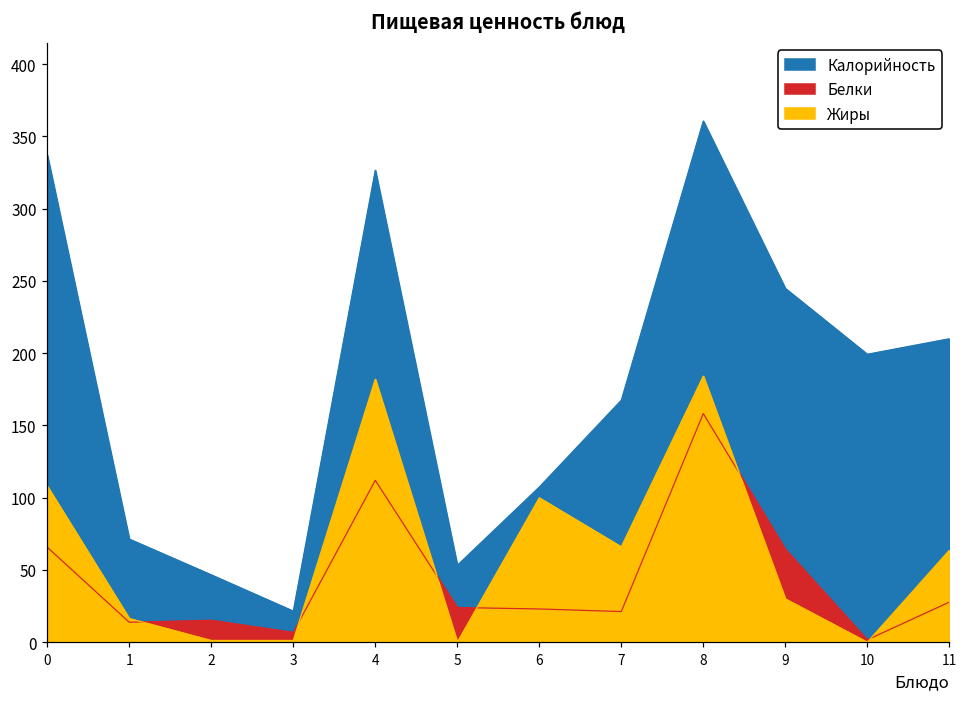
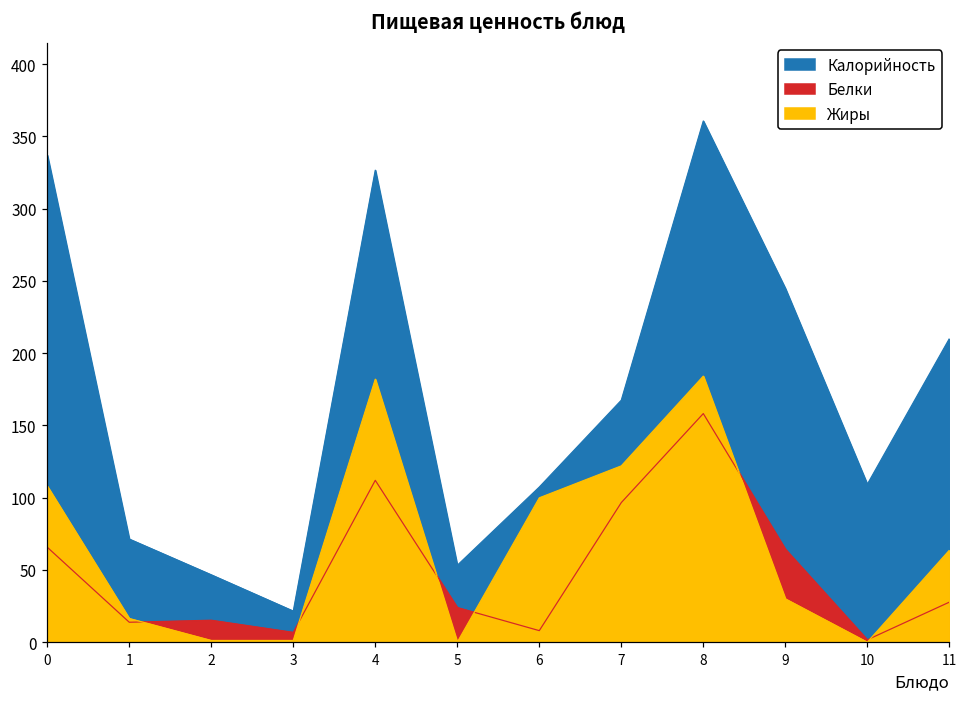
  {
    "Калорийность": {
      "0": 337,
      "1": 71,
      "2": 47,
      "3": 22,
      "4": 327,
      "5": 53,
      "6": 107,
      "7": 167,
      "8": 361,
      "9": 245,
-     "10": 199,
+     "10": 109,
      "11": 210
    },
    "Белки": {
      "0": 66,
      "1": 14,
      "2": 15,
      "3": 7,
      "4": 112,
      "5": 24,
-     "6": 23,
-     "7": 21,
+     "6": 8,
+     "7": 97,
      "8": 158,
      "9": 64,
      "11": 28
    },
    "Жиры": {
      "0": 108,
      "1": 16,
      "2": 1,
      "3": 1,
      "4": 182,
      "5": 0,
      "6": 100,
-     "7": 66,
+     "7": 122,
      "8": 184,
      "9": 30,
      "11": 64
    }
  }
